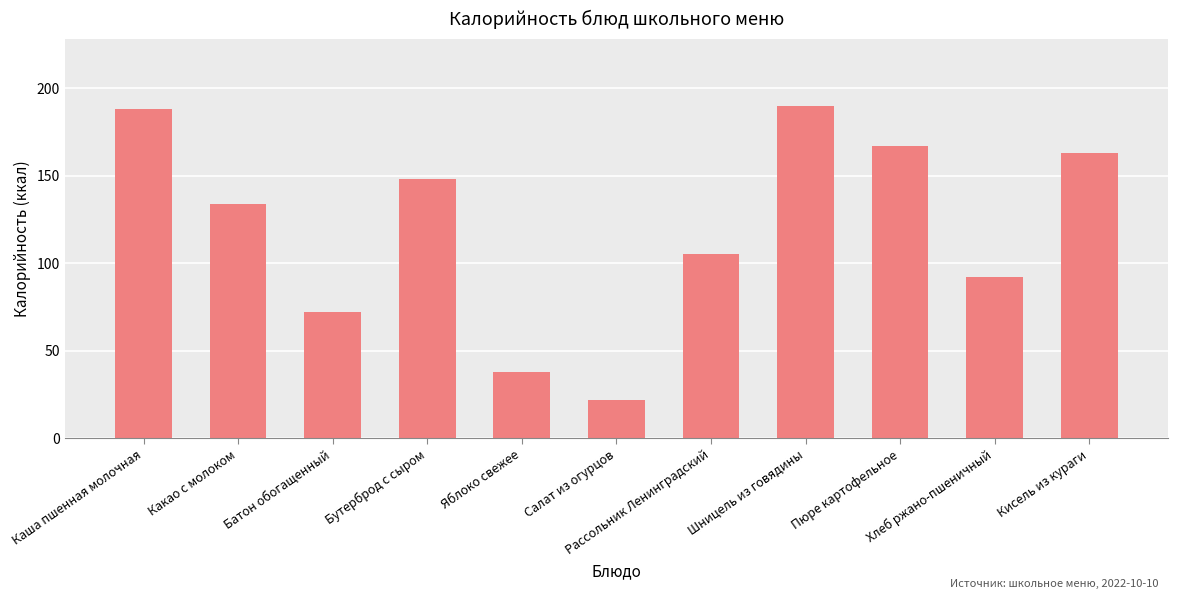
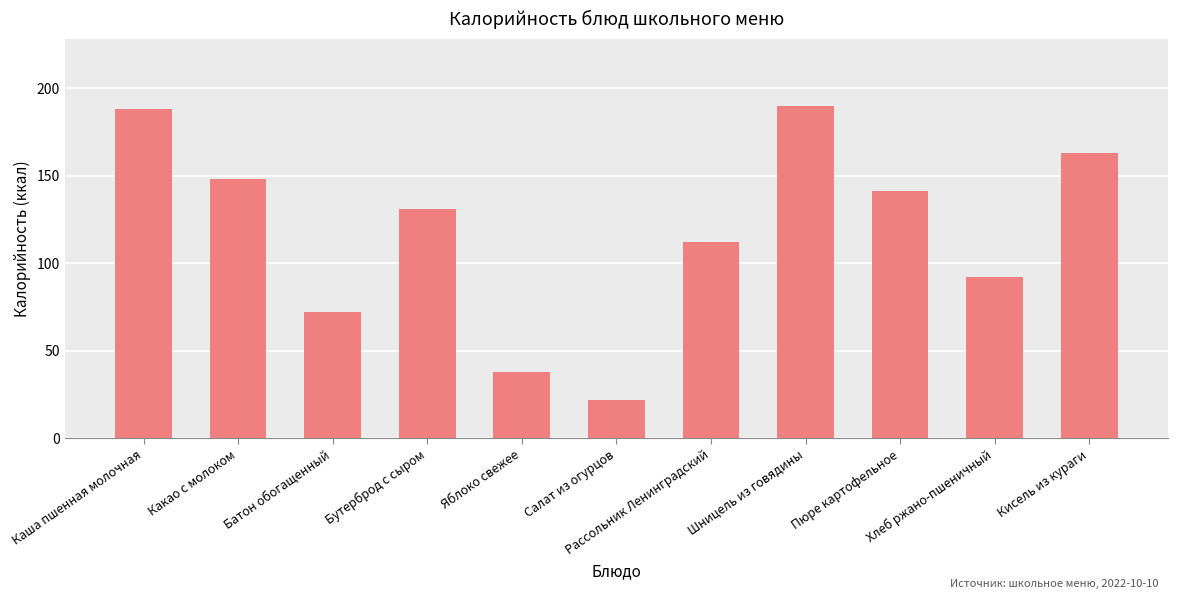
  {
    "Каша пшенная молочная": 188,
-   "Какао с молоком": 134,
+   "Какао с молоком": 148,
    "Батон обогащенный": 72,
-   "Бутерброд с сыром": 148,
+   "Бутерброд с сыром": 131,
    "Яблоко свежее": 38,
    "Салат из огурцов": 22,
-   "Рассольник Ленинградский": 105,
+   "Рассольник Ленинградский": 112,
    "Шницель из говядины": 190,
-   "Пюре картофельное": 167,
+   "Пюре картофельное": 141,
    "Хлеб ржано-пшеничный": 92,
    "Кисель из кураги": 163
  }
